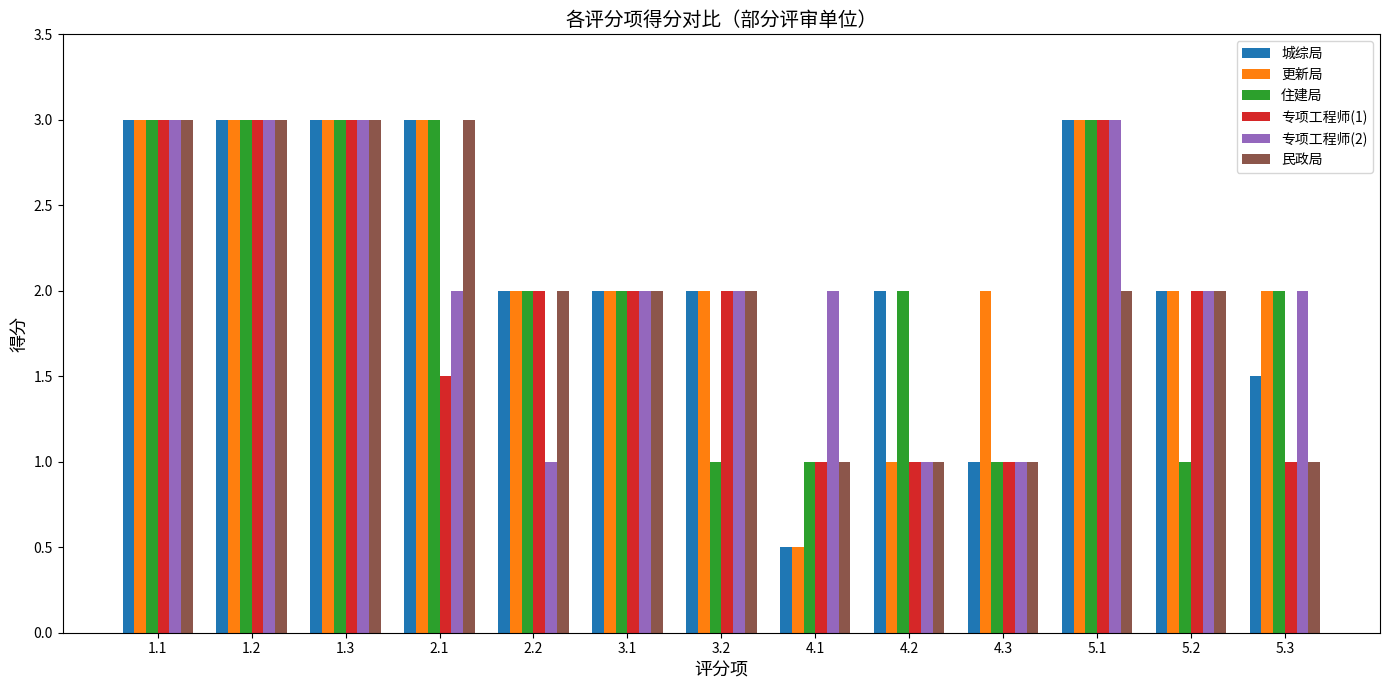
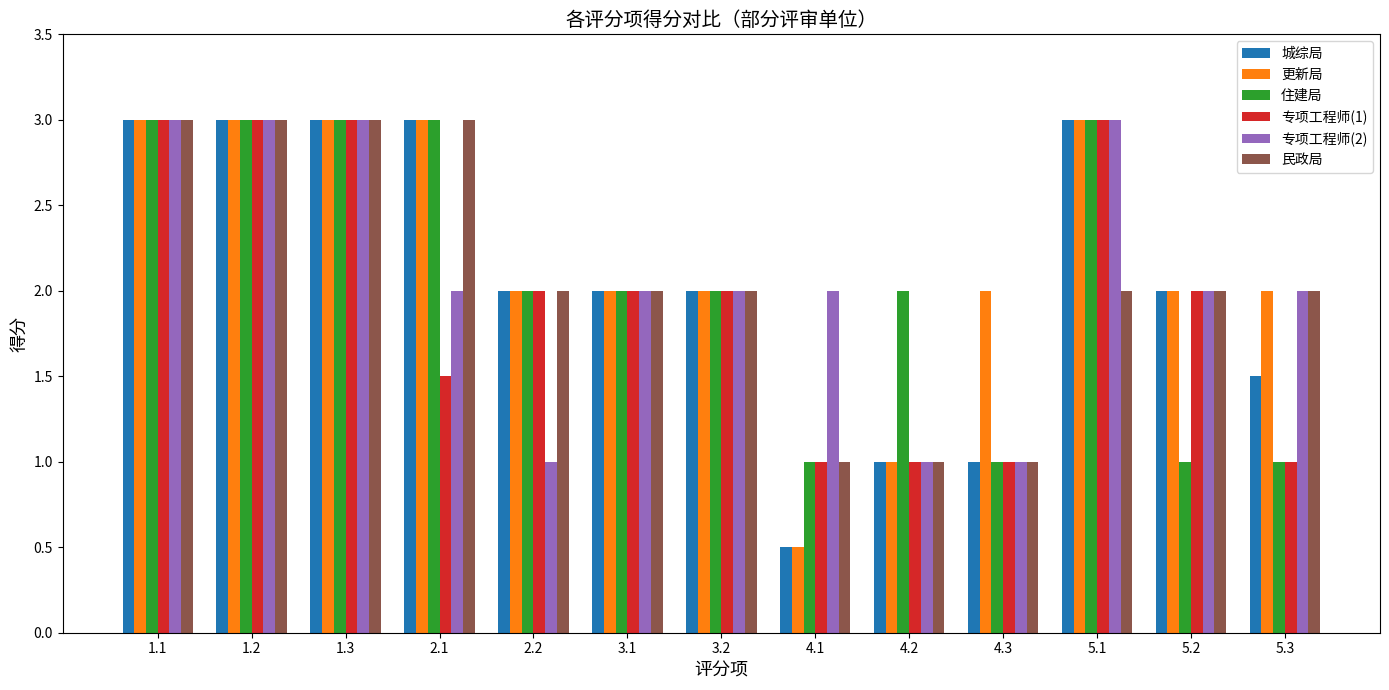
  {
    "城综局": {
      "1.1": 3,
      "1.2": 3,
      "1.3": 3,
      "2.1": 3,
      "2.2": 2,
      "3.1": 2,
      "3.2": 2,
      "4.1": 0.50,
-     "4.2": 2,
+     "4.2": 1,
      "4.3": 1,
      "5.1": 3,
      "5.2": 2,
      "5.3": 1.50
    },
    "更新局": {
      "1.1": 3,
      "1.2": 3,
      "1.3": 3,
      "2.1": 3,
      "2.2": 2,
      "3.1": 2,
      "3.2": 2,
      "4.1": 0.50,
      "4.2": 1,
      "4.3": 2,
      "5.1": 3,
      "5.2": 2,
      "5.3": 2
    },
    "住建局": {
      "1.1": 3,
      "1.2": 3,
      "1.3": 3,
      "2.1": 3,
      "2.2": 2,
      "3.1": 2,
-     "3.2": 1,
+     "3.2": 2,
      "4.1": 1,
      "4.2": 2,
      "4.3": 1,
      "5.1": 3,
      "5.2": 1,
-     "5.3": 2
+     "5.3": 1
    },
    "专项工程师(1)": {
      "1.1": 3,
      "1.2": 3,
      "1.3": 3,
      "2.1": 1.50,
      "2.2": 2,
      "3.1": 2,
      "3.2": 2,
      "4.1": 1,
      "4.2": 1,
      "4.3": 1,
      "5.1": 3,
      "5.2": 2,
      "5.3": 1
    },
    "专项工程师(2)": {
      "1.1": 3,
      "1.2": 3,
      "1.3": 3,
      "2.1": 2,
      "2.2": 1,
      "3.1": 2,
      "3.2": 2,
      "4.1": 2,
      "4.2": 1,
      "4.3": 1,
      "5.1": 3,
      "5.2": 2,
      "5.3": 2
    },
    "民政局": {
      "1.1": 3,
      "1.2": 3,
      "1.3": 3,
      "2.1": 3,
      "2.2": 2,
      "3.1": 2,
      "3.2": 2,
      "4.1": 1,
      "4.2": 1,
      "4.3": 1,
      "5.1": 2,
      "5.2": 2,
-     "5.3": 1
+     "5.3": 2
    }
  }
